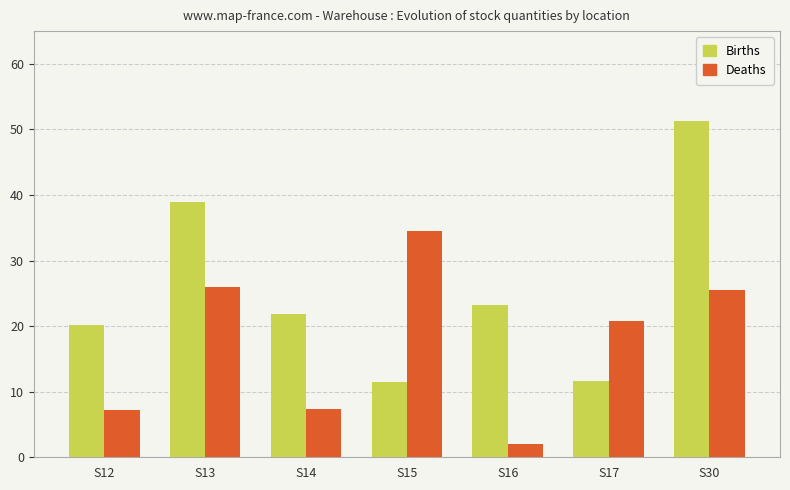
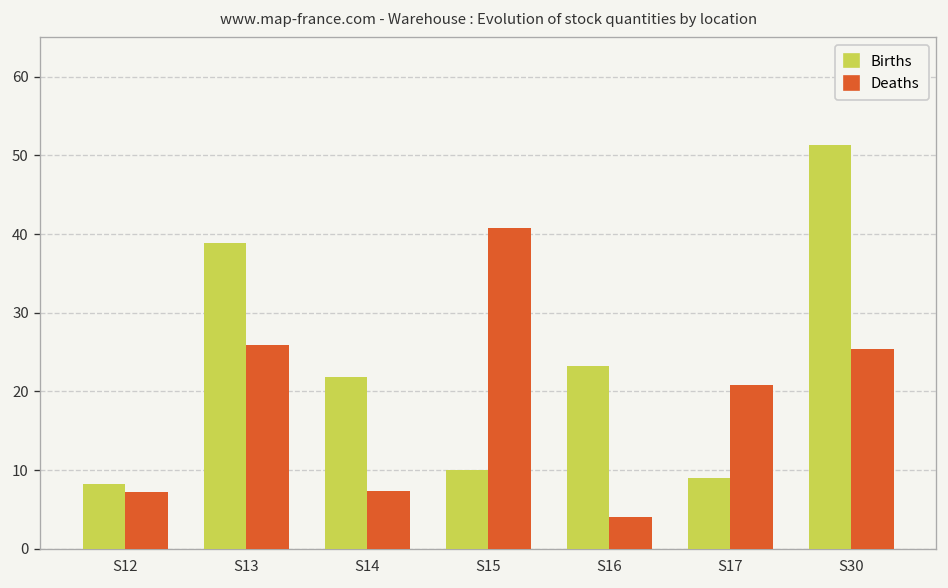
  {
    "Births": {
-     "S12": 20,
+     "S12": 8,
      "S13": 39,
      "S14": 22,
-     "S15": 12,
+     "S15": 10,
      "S16": 23,
-     "S17": 12,
+     "S17": 9,
      "S30": 51
    },
    "Deaths": {
      "S12": 7,
      "S13": 26,
      "S14": 7,
-     "S15": 35,
-     "S16": 2,
+     "S15": 41,
+     "S16": 4,
      "S17": 21,
      "S30": 25
    }
  }
